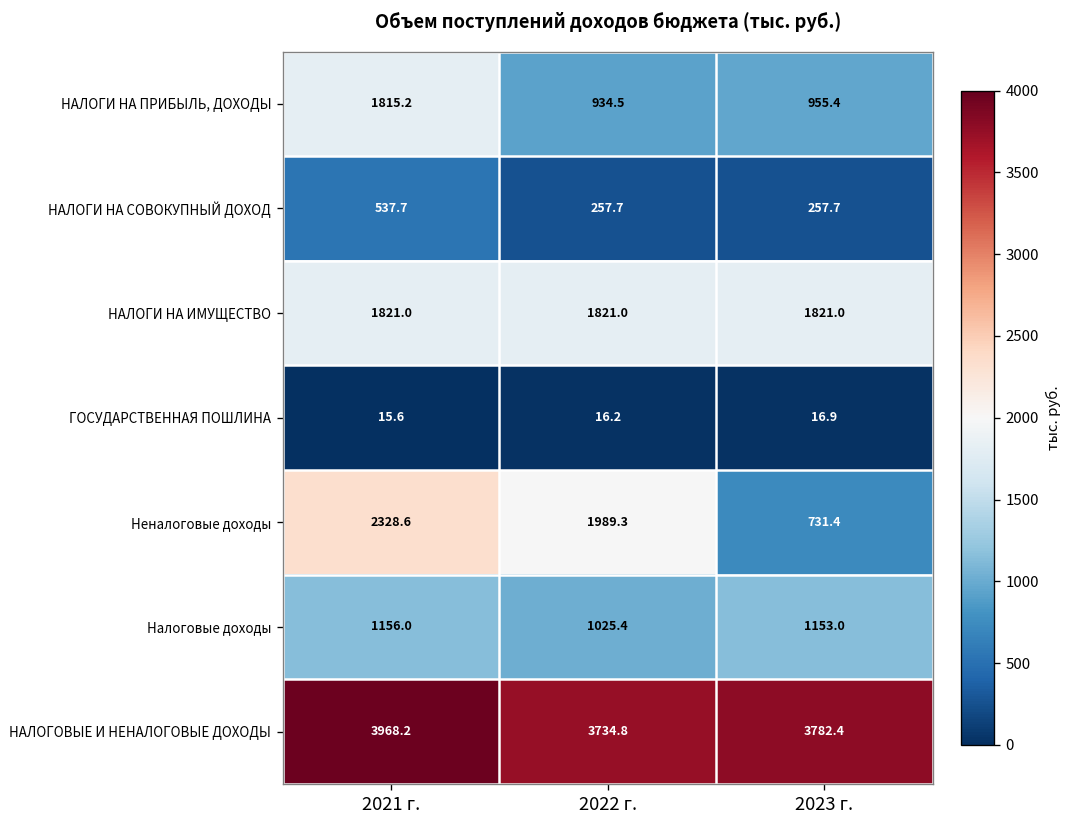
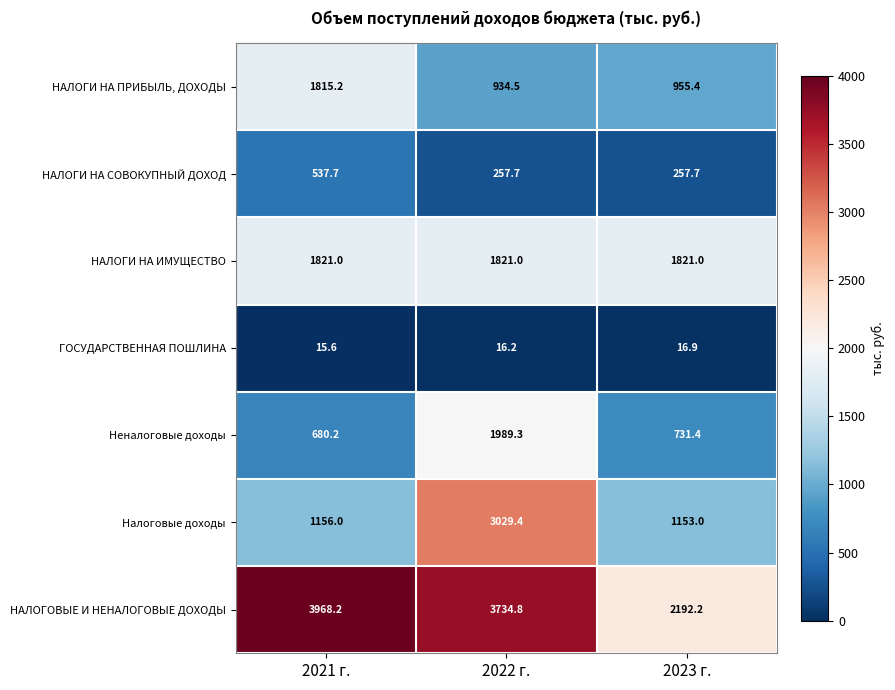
  {
    "НАЛОГИ НА ПРИБЫЛЬ, ДОХОДЫ": {
      "2021 г.": 1815.2,
      "2022 г.": 934.5,
      "2023 г.": 955.4
    },
    "НАЛОГИ НА СОВОКУПНЫЙ ДОХОД": {
      "2021 г.": 537.7,
      "2022 г.": 257.7,
      "2023 г.": 257.7
    },
    "НАЛОГИ НА ИМУЩЕСТВО": {
      "2021 г.": 1821.0,
      "2022 г.": 1821.0,
      "2023 г.": 1821.0
    },
    "ГОСУДАРСТВЕННАЯ ПОШЛИНА": {
      "2021 г.": 15.6,
      "2022 г.": 16.2,
      "2023 г.": 16.9
    },
    "Неналоговые доходы": {
-     "2021 г.": 2328.6,
+     "2021 г.": 680.2,
      "2022 г.": 1989.3,
      "2023 г.": 731.4
    },
    "Налоговые доходы": {
      "2021 г.": 1156.0,
-     "2022 г.": 1025.4,
+     "2022 г.": 3029.4,
      "2023 г.": 1153.0
    },
    "НАЛОГОВЫЕ И НЕНАЛОГОВЫЕ ДОХОДЫ": {
      "2021 г.": 3968.2,
      "2022 г.": 3734.8,
-     "2023 г.": 3782.4
+     "2023 г.": 2192.2
    }
  }
